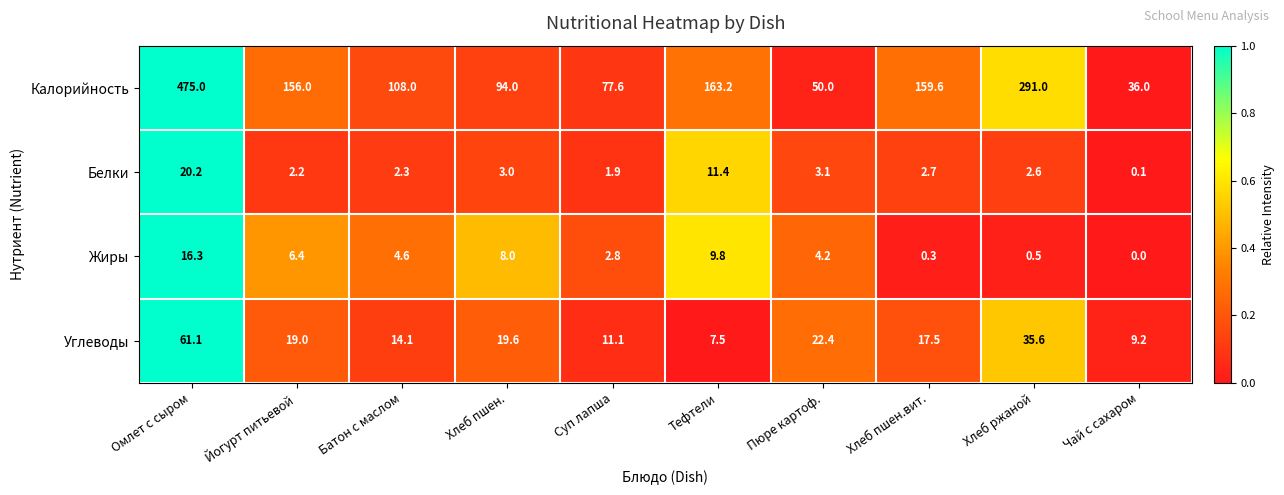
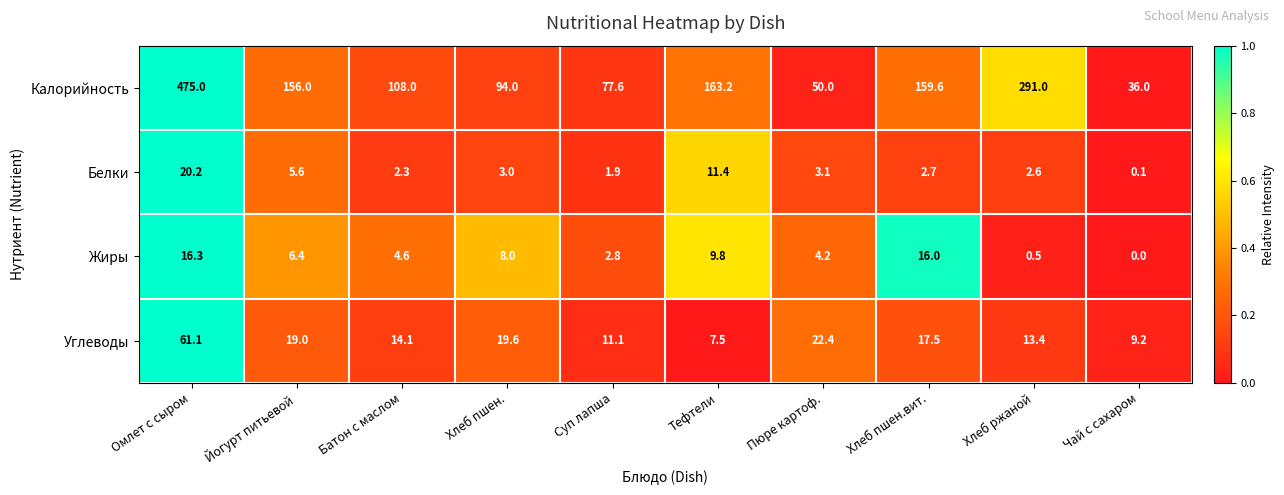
  {
    "Калорийность": {
      "Омлет с сыром": 475.0,
      "Йогурт питьевой": 156.0,
      "Батон с маслом": 108.0,
      "Хлеб пшен.": 94.0,
      "Суп лапша": 77.6,
      "Тефтели": 163.2,
      "Пюре картоф.": 50.0,
      "Хлеб пшен.вит.": 159.6,
      "Хлеб ржаной": 291.0,
      "Чай с сахаром": 36.0
    },
    "Белки": {
      "Омлет с сыром": 20.2,
-     "Йогурт питьевой": 2.2,
+     "Йогурт питьевой": 5.6,
      "Батон с маслом": 2.3,
      "Хлеб пшен.": 3.0,
      "Суп лапша": 1.9,
      "Тефтели": 11.4,
      "Пюре картоф.": 3.1,
      "Хлеб пшен.вит.": 2.7,
      "Хлеб ржаной": 2.6,
      "Чай с сахаром": 0.1
    },
    "Жиры": {
      "Омлет с сыром": 16.3,
      "Йогурт питьевой": 6.4,
      "Батон с маслом": 4.6,
      "Хлеб пшен.": 8.0,
      "Суп лапша": 2.8,
      "Тефтели": 9.8,
      "Пюре картоф.": 4.2,
-     "Хлеб пшен.вит.": 0.3,
+     "Хлеб пшен.вит.": 16.0,
      "Хлеб ржаной": 0.5,
      "Чай с сахаром": 0.0
    },
    "Углеводы": {
      "Омлет с сыром": 61.1,
      "Йогурт питьевой": 19.0,
      "Батон с маслом": 14.1,
      "Хлеб пшен.": 19.6,
      "Суп лапша": 11.1,
      "Тефтели": 7.5,
      "Пюре картоф.": 22.4,
      "Хлеб пшен.вит.": 17.5,
-     "Хлеб ржаной": 35.6,
+     "Хлеб ржаной": 13.4,
      "Чай с сахаром": 9.2
    }
  }
